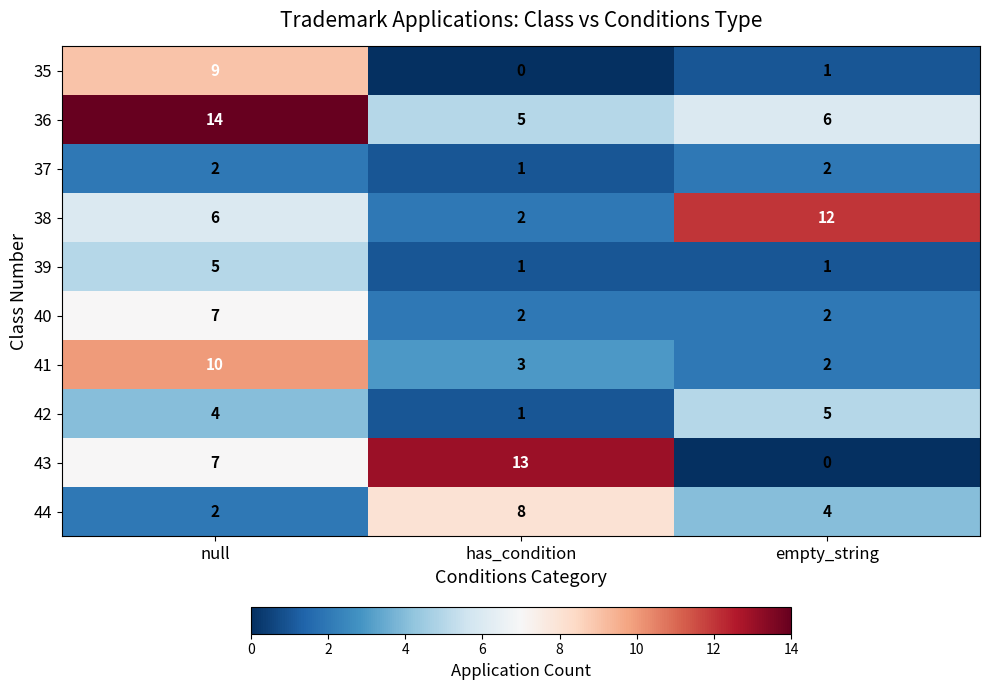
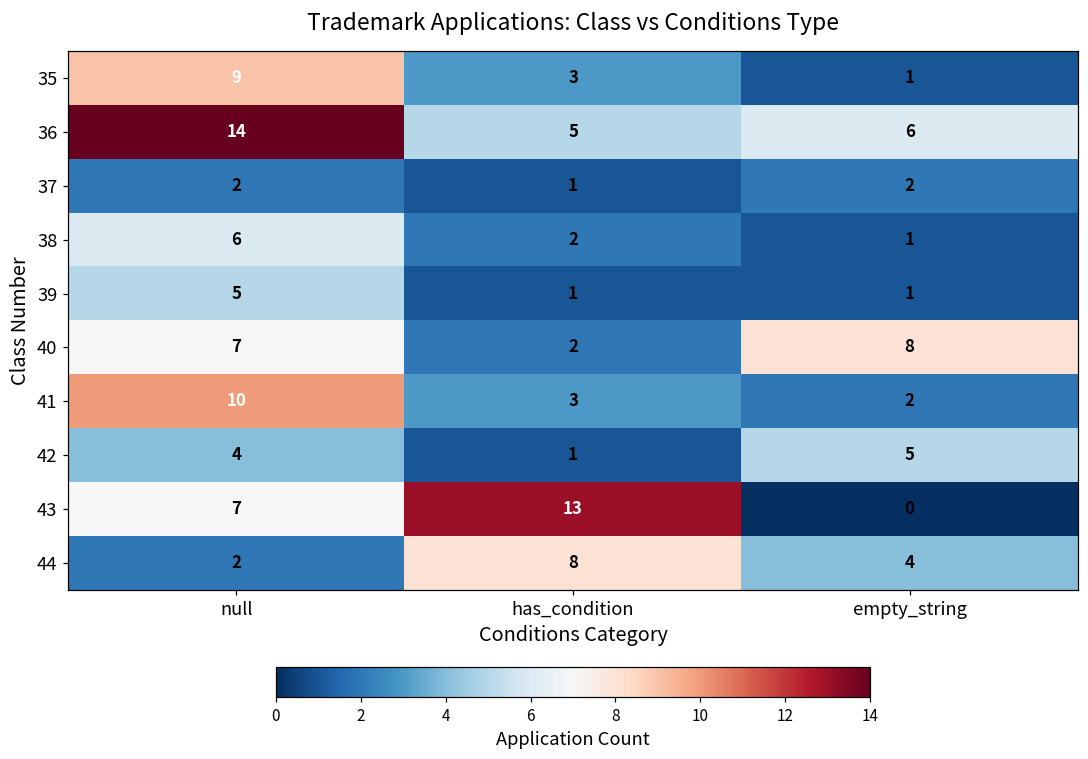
  {
    "35": {
      "null": 9,
-     "has_condition": 0,
+     "has_condition": 3,
      "empty_string": 1
    },
    "36": {
      "null": 14,
      "has_condition": 5,
      "empty_string": 6
    },
    "37": {
      "null": 2,
      "has_condition": 1,
      "empty_string": 2
    },
    "38": {
      "null": 6,
      "has_condition": 2,
-     "empty_string": 12
+     "empty_string": 1
    },
    "39": {
      "null": 5,
      "has_condition": 1,
      "empty_string": 1
    },
    "40": {
      "null": 7,
      "has_condition": 2,
-     "empty_string": 2
+     "empty_string": 8
    },
    "41": {
      "null": 10,
      "has_condition": 3,
      "empty_string": 2
    },
    "42": {
      "null": 4,
      "has_condition": 1,
      "empty_string": 5
    },
    "43": {
      "null": 7,
      "has_condition": 13,
      "empty_string": 0
    },
    "44": {
      "null": 2,
      "has_condition": 8,
      "empty_string": 4
    }
  }
